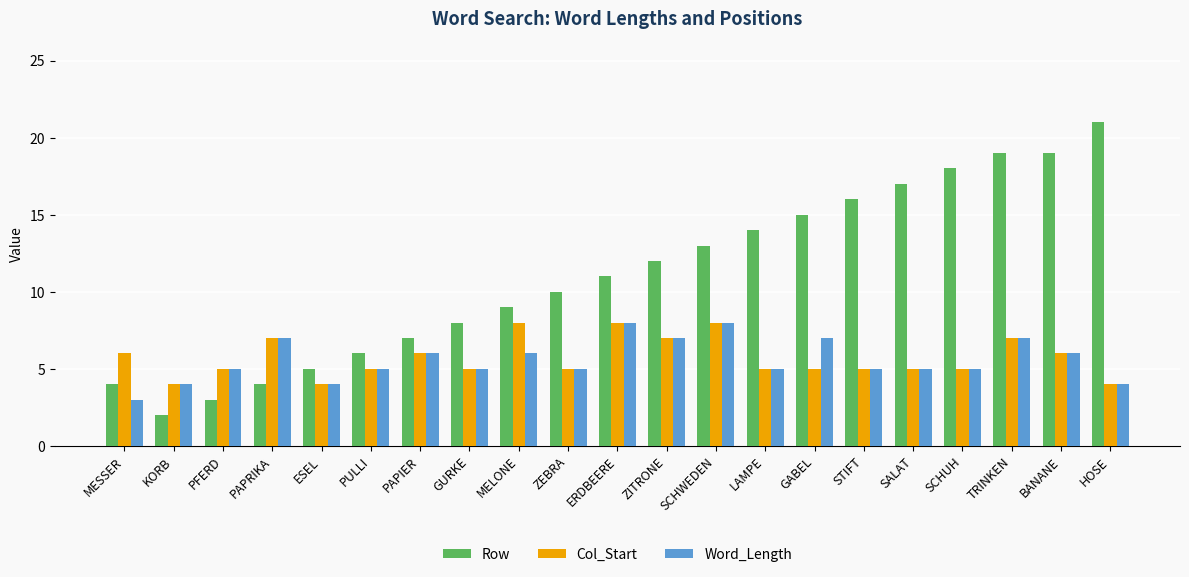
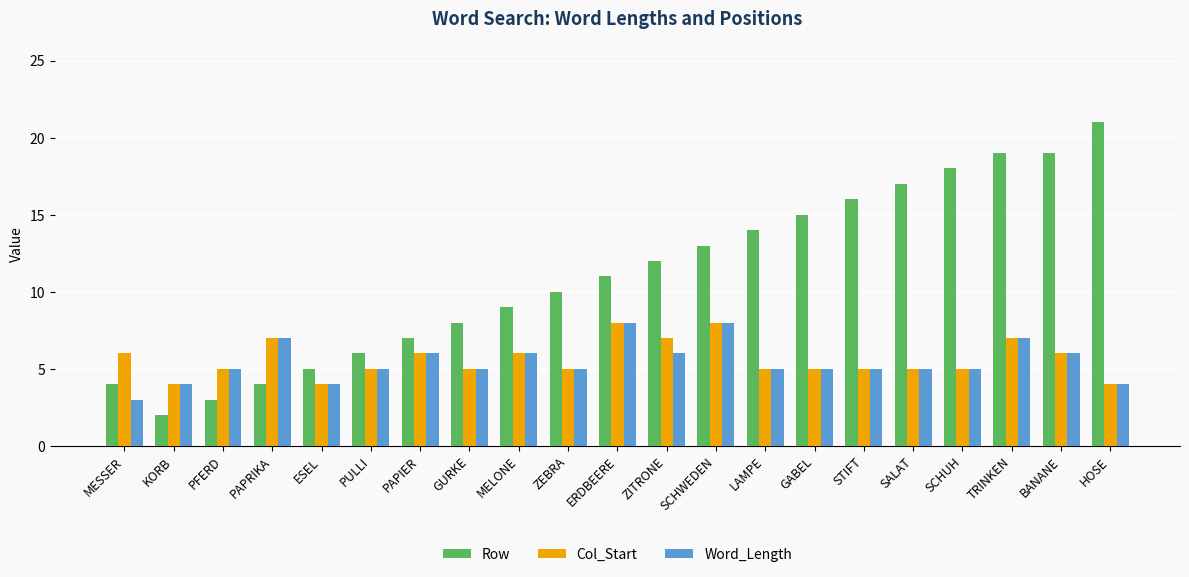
  {
    "Row": {
      "MESSER": 4,
      "KORB": 2,
      "PFERD": 3,
      "PAPRIKA": 4,
      "ESEL": 5,
      "PULLI": 6,
      "PAPIER": 7,
      "GURKE": 8,
      "MELONE": 9,
      "ZEBRA": 10,
      "ERDBEERE": 11,
      "ZITRONE": 12,
      "SCHWEDEN": 13,
      "LAMPE": 14,
      "GABEL": 15,
      "STIFT": 16,
      "SALAT": 17,
      "SCHUH": 18,
      "TRINKEN": 19,
      "BANANE": 19,
      "HOSE": 21
    },
    "Col_Start": {
      "MESSER": 6,
      "KORB": 4,
      "PFERD": 5,
      "PAPRIKA": 7,
      "ESEL": 4,
      "PULLI": 5,
      "PAPIER": 6,
      "GURKE": 5,
-     "MELONE": 8,
+     "MELONE": 6,
      "ZEBRA": 5,
      "ERDBEERE": 8,
      "ZITRONE": 7,
      "SCHWEDEN": 8,
      "LAMPE": 5,
      "GABEL": 5,
      "STIFT": 5,
      "SALAT": 5,
      "SCHUH": 5,
      "TRINKEN": 7,
      "BANANE": 6,
      "HOSE": 4
    },
    "Word_Length": {
      "MESSER": 3,
      "KORB": 4,
      "PFERD": 5,
      "PAPRIKA": 7,
      "ESEL": 4,
      "PULLI": 5,
      "PAPIER": 6,
      "GURKE": 5,
      "MELONE": 6,
      "ZEBRA": 5,
      "ERDBEERE": 8,
-     "ZITRONE": 7,
+     "ZITRONE": 6,
      "SCHWEDEN": 8,
      "LAMPE": 5,
-     "GABEL": 7,
+     "GABEL": 5,
      "STIFT": 5,
      "SALAT": 5,
      "SCHUH": 5,
      "TRINKEN": 7,
      "BANANE": 6,
      "HOSE": 4
    }
  }
